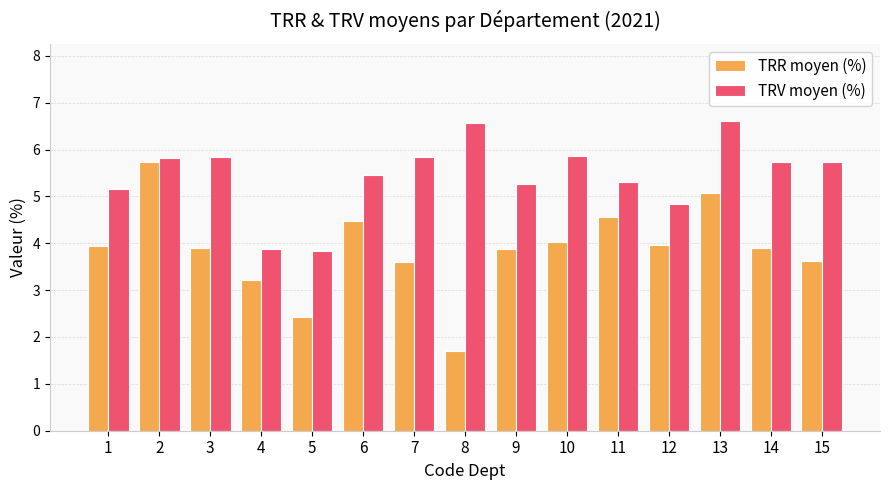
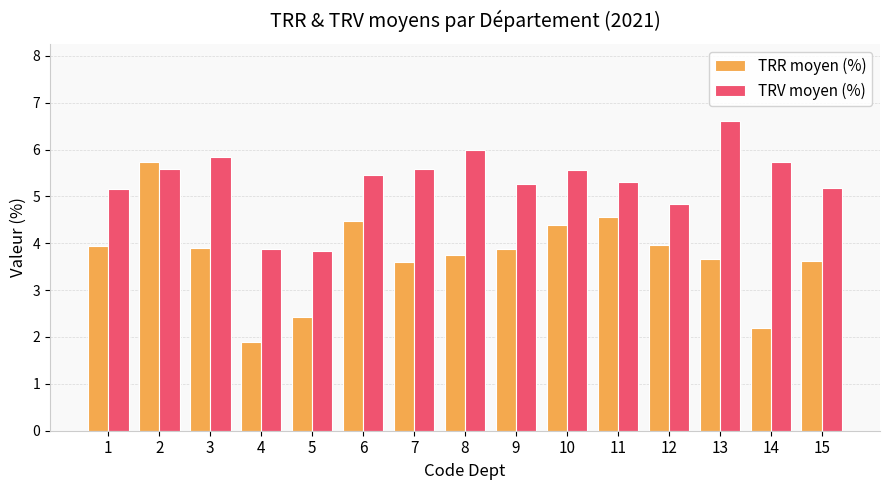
  {
    "TRR moyen (%)": {
      "1": 3.9,
      "2": 5.7,
      "3": 3.9,
-     "4": 3.2,
+     "4": 1.9,
      "5": 2.4,
      "6": 4.5,
      "7": 3.6,
-     "8": 1.7,
+     "8": 3.7,
      "9": 3.9,
-     "10": 4.0,
+     "10": 4.4,
      "11": 4.6,
      "12": 4.0,
-     "13": 5.1,
-     "14": 3.9,
+     "13": 3.7,
+     "14": 2.2,
      "15": 3.6
    },
    "TRV moyen (%)": {
      "1": 5.2,
-     "2": 5.8,
+     "2": 5.6,
      "3": 5.9,
      "4": 3.9,
      "5": 3.8,
      "6": 5.5,
-     "7": 5.8,
-     "8": 6.6,
+     "7": 5.6,
+     "8": 6.0,
      "9": 5.3,
-     "10": 5.9,
+     "10": 5.6,
      "11": 5.3,
      "12": 4.8,
      "13": 6.6,
      "14": 5.7,
-     "15": 5.7
+     "15": 5.2
    }
  }
